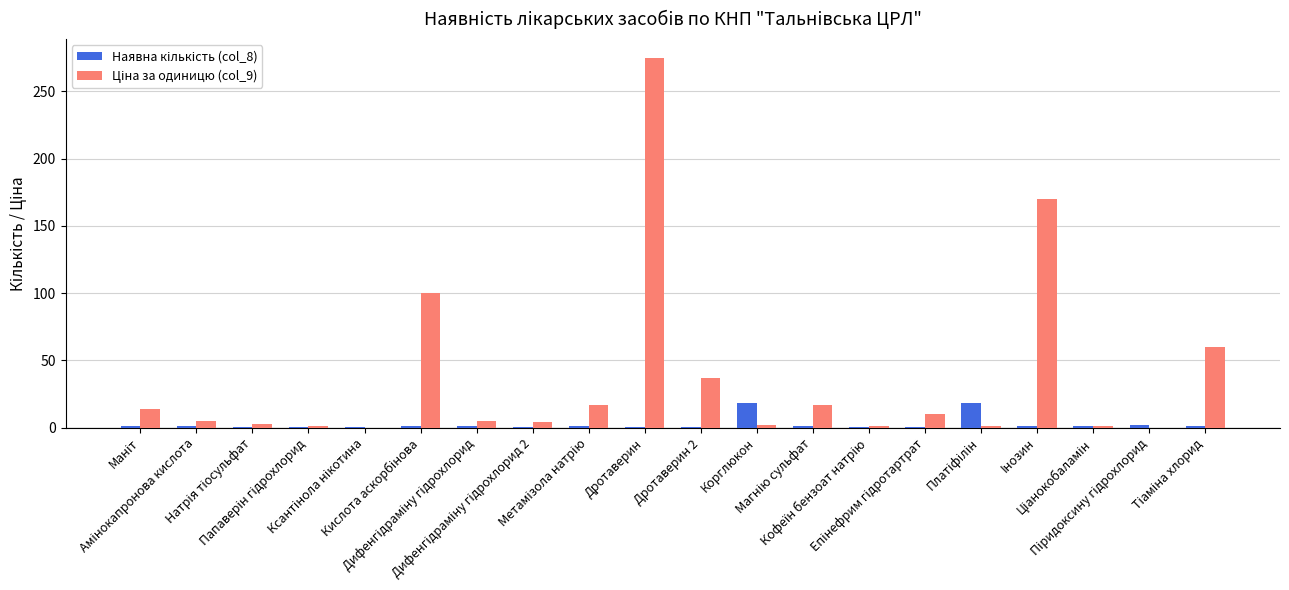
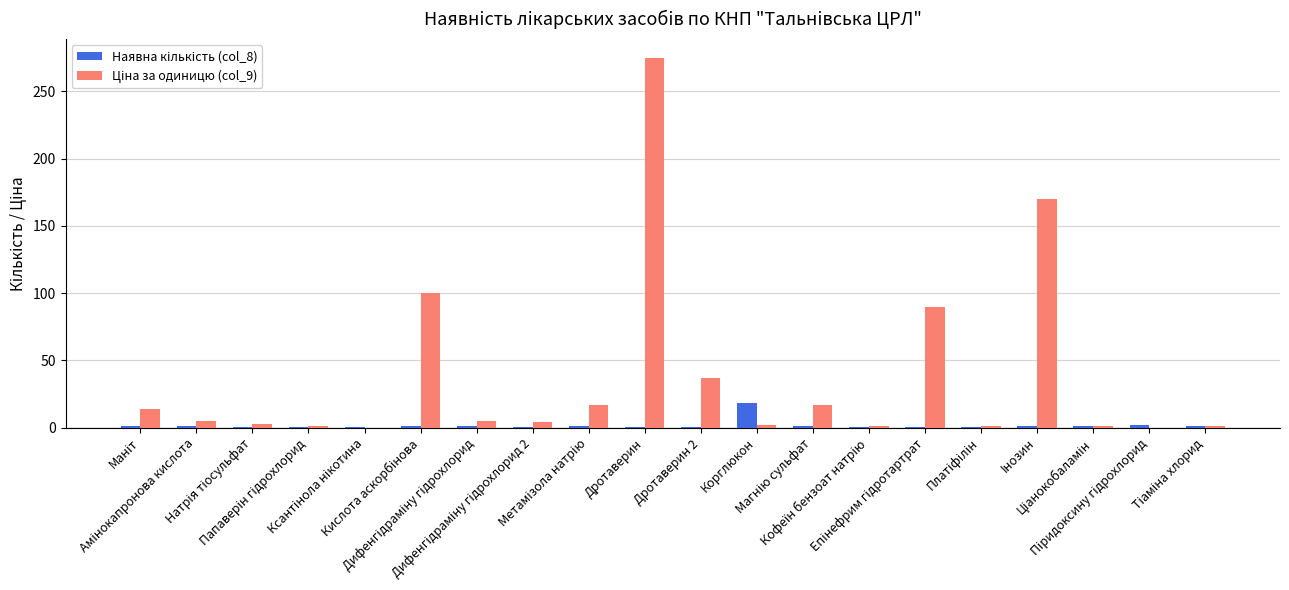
  {
    "Наявна кількість (col_8)": {
      "Корглюкон": 18,
-     "Платіфілін": 19,
+     "Платіфілін": 1,
      "Піридоксину гідрохлорид": 2
    },
    "Ціна за одиницю (col_9)": {
      "Маніт": 14,
      "Амінокапронова кислота": 5,
      "Натрія тіосульфат": 3,
      "Ксантінола нікотина": 0,
      "Кислота аскорбінова": 100,
      "Дифенгідраміну гідрохлорид": 5,
      "Дифенгідраміну гідрохлорид 2": 4,
      "Метамізола натрію": 17,
      "Дротаверин": 275,
      "Дротаверин 2": 37,
      "Корглюкон": 2,
      "Магнію сульфат": 17,
-     "Епінефрим гідротартрат": 10,
+     "Епінефрим гідротартрат": 90,
      "Інозин": 170,
      "Піридоксину гідрохлорид": 0,
-     "Тіаміна хлорид": 60
+     "Тіаміна хлорид": 1
    }
  }
